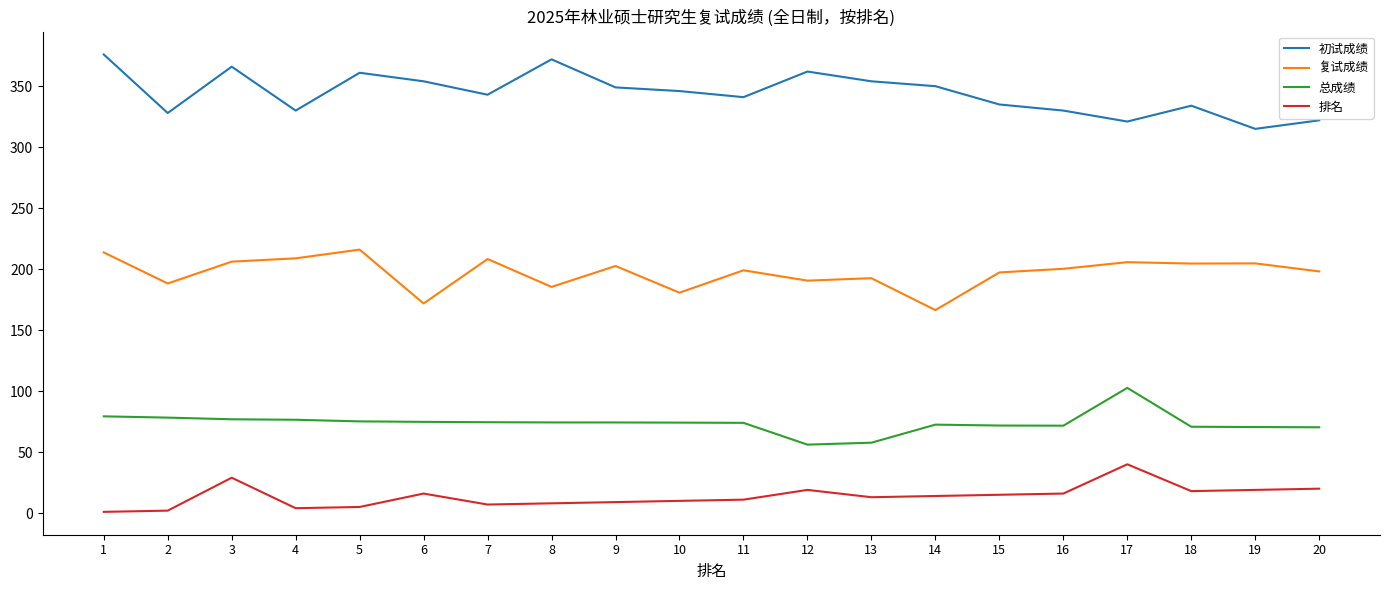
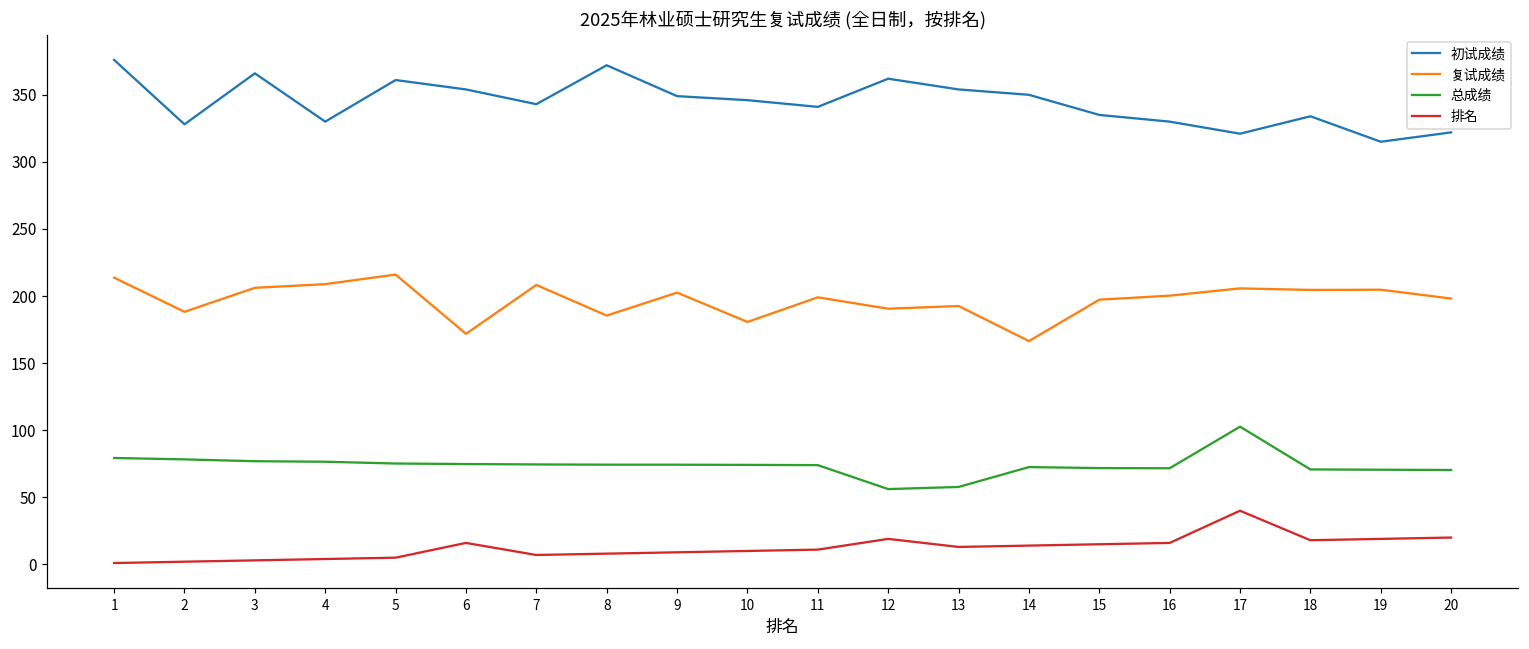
  {
    "初试成绩": {
      "1": 376,
      "2": 328,
      "3": 366,
      "4": 330,
      "5": 361,
      "6": 354,
      "7": 343,
      "8": 372,
      "9": 349,
      "10": 346,
      "11": 341,
      "12": 362,
      "13": 354,
      "14": 350,
      "15": 335,
      "16": 330,
      "17": 321,
      "18": 334,
      "19": 315,
      "20": 322
    },
    "复试成绩": {
      "1": 214,
      "2": 188,
      "3": 206,
      "4": 209,
      "5": 216,
      "6": 172,
      "7": 208,
      "8": 185,
      "9": 203,
      "10": 181,
      "11": 199,
      "12": 191,
      "13": 193,
      "14": 166,
      "15": 197,
      "16": 200,
      "17": 206,
      "18": 205,
      "19": 205,
      "20": 198
    },
    "总成绩": {
      "1": 79,
      "2": 78,
      "3": 77,
      "4": 77,
      "5": 75,
      "6": 75,
      "7": 74,
      "8": 74,
      "9": 74,
      "10": 74,
      "11": 74,
      "12": 56,
      "13": 58,
      "14": 73,
      "15": 72,
      "16": 72,
      "17": 103,
      "18": 71,
      "19": 71,
      "20": 70
    },
    "排名": {
      "1": 1,
      "2": 2,
-     "3": 29,
+     "3": 3,
      "4": 4,
      "5": 5,
      "6": 16,
      "7": 7,
      "8": 8,
      "9": 9,
      "10": 10,
      "11": 11,
      "12": 19,
      "13": 13,
      "14": 14,
      "15": 15,
      "16": 16,
      "17": 40,
      "18": 18,
      "19": 19,
      "20": 20
    }
  }
